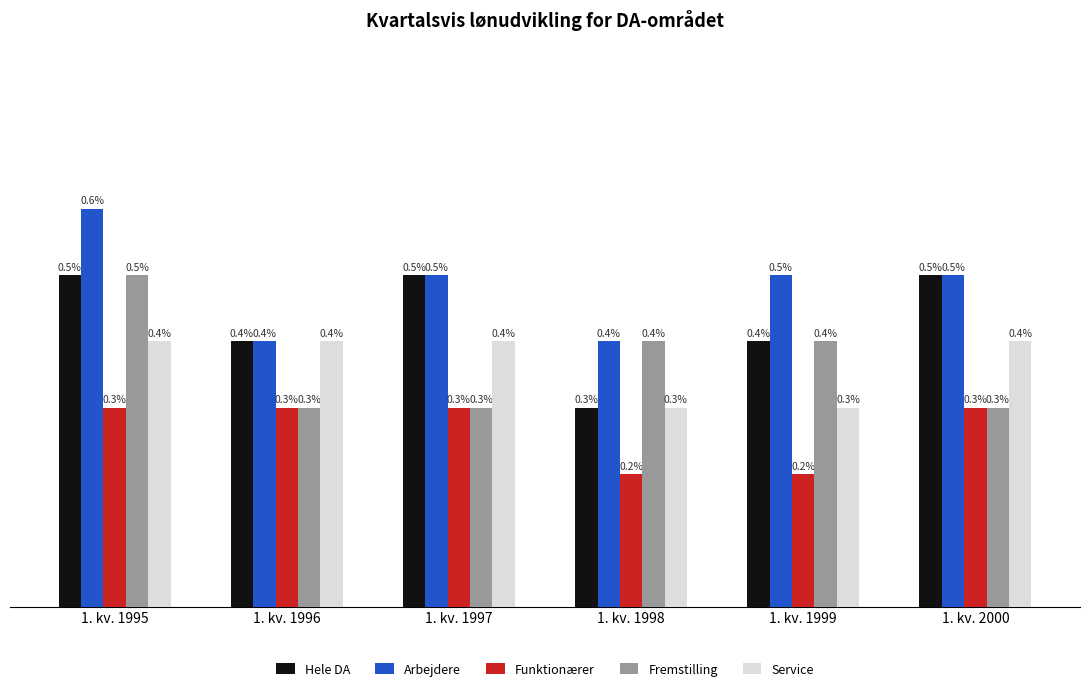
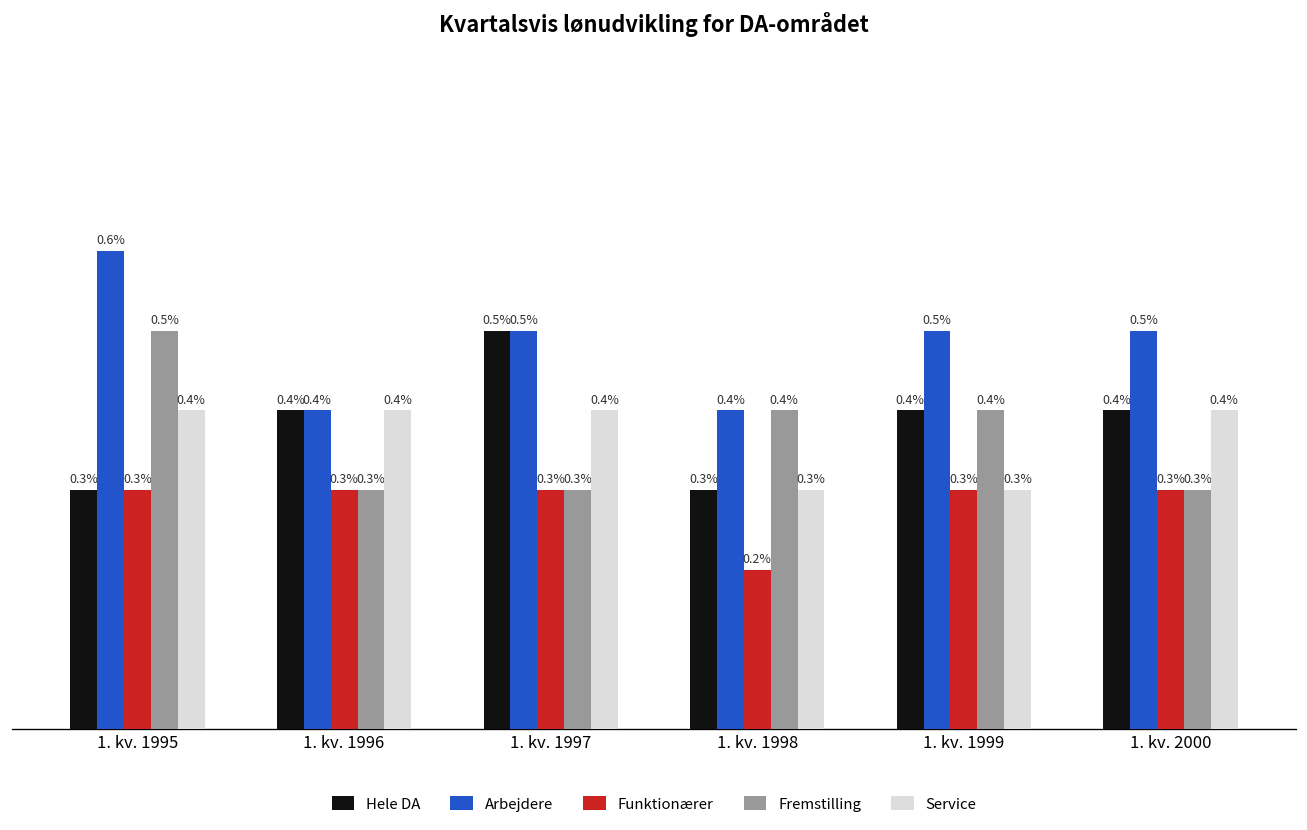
  {
    "Hele DA": {
-     "1. kv. 1995": "0.5%",
+     "1. kv. 1995": "0.3%",
      "1. kv. 1996": "0.4%",
      "1. kv. 1997": "0.5%",
      "1. kv. 1998": "0.3%",
      "1. kv. 1999": "0.4%",
-     "1. kv. 2000": "0.5%"
+     "1. kv. 2000": "0.4%"
    },
    "Arbejdere": {
      "1. kv. 1995": "0.6%",
      "1. kv. 1996": "0.4%",
      "1. kv. 1997": "0.5%",
      "1. kv. 1998": "0.4%",
      "1. kv. 1999": "0.5%",
      "1. kv. 2000": "0.5%"
    },
    "Funktionærer": {
      "1. kv. 1995": "0.3%",
      "1. kv. 1996": "0.3%",
      "1. kv. 1997": "0.3%",
      "1. kv. 1998": "0.2%",
-     "1. kv. 1999": "0.2%",
+     "1. kv. 1999": "0.3%",
      "1. kv. 2000": "0.3%"
    },
    "Fremstilling": {
      "1. kv. 1995": "0.5%",
      "1. kv. 1996": "0.3%",
      "1. kv. 1997": "0.3%",
      "1. kv. 1998": "0.4%",
      "1. kv. 1999": "0.4%",
      "1. kv. 2000": "0.3%"
    },
    "Service": {
      "1. kv. 1995": "0.4%",
      "1. kv. 1996": "0.4%",
      "1. kv. 1997": "0.4%",
      "1. kv. 1998": "0.3%",
      "1. kv. 1999": "0.3%",
      "1. kv. 2000": "0.4%"
    }
  }
